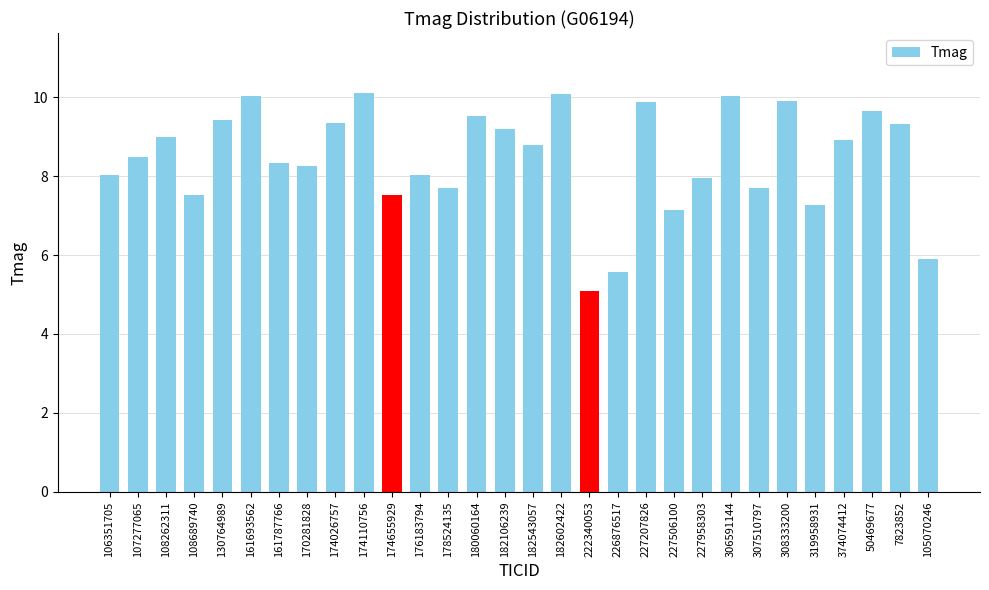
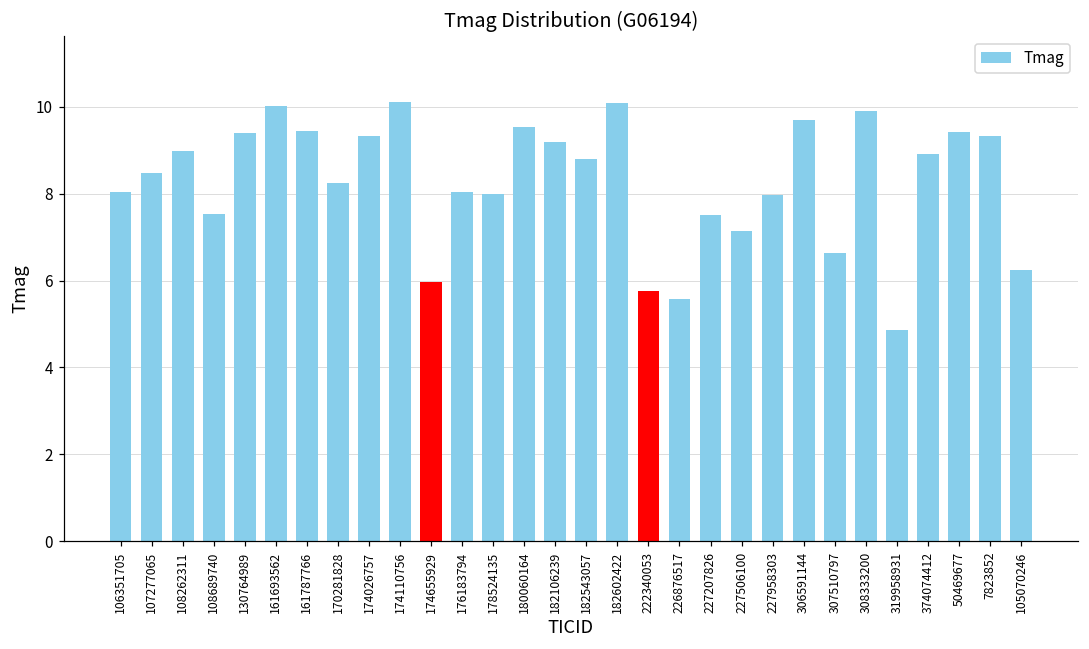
  {
    "106351705": 8.0,
    "107277065": 8.5,
    "108262311": 9.0,
    "108689740": 7.5,
    "130764989": 9.4,
    "161693562": 10.0,
-   "161787766": 8.3,
+   "161787766": 9.5,
    "170281828": 8.3,
    "174026757": 9.3,
    "174110756": 10.1,
-   "174655929": 7.5,
+   "174655929": 6.0,
    "176183794": 8.0,
-   "178524135": 7.7,
+   "178524135": 8.0,
    "180060164": 9.5,
    "182106239": 9.2,
    "182543057": 8.8,
    "182602422": 10.1,
-   "222340053": 5.1,
+   "222340053": 5.8,
    "226876517": 5.6,
-   "227207826": 9.9,
+   "227207826": 7.5,
    "227506100": 7.2,
    "227958303": 8.0,
-   "306591144": 10.0,
-   "307510797": 7.7,
+   "306591144": 9.7,
+   "307510797": 6.6,
    "308333200": 9.9,
-   "319958931": 7.3,
+   "319958931": 4.9,
    "374074412": 8.9,
-   "50469677": 9.7,
+   "50469677": 9.4,
    "7823852": 9.3,
-   "105070246": 5.9
+   "105070246": 6.2
  }
